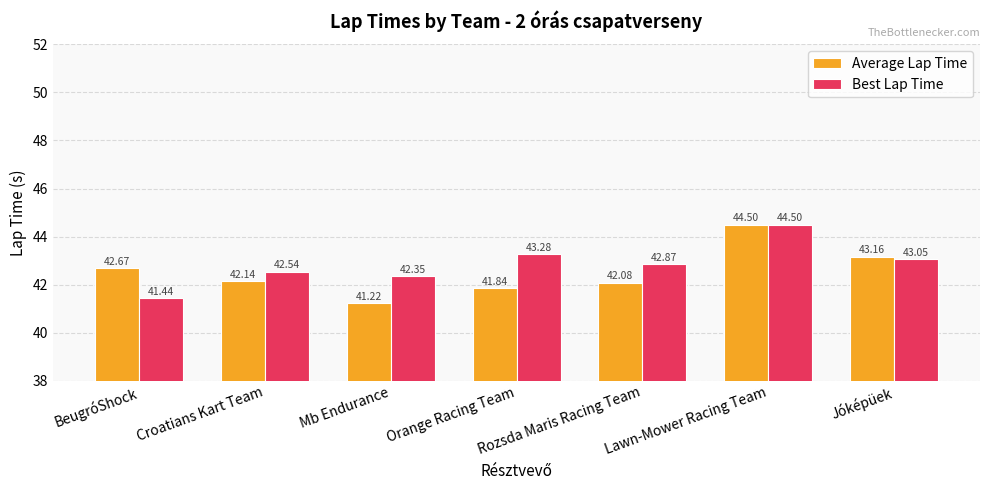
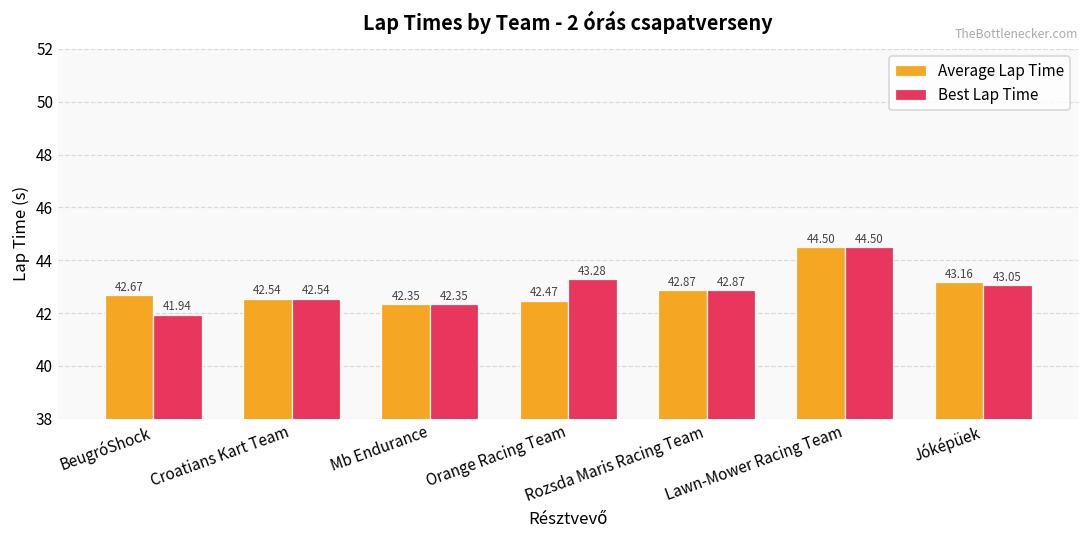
  {
    "Average Lap Time": {
      "BeugróShock": 42.67,
-     "Croatians Kart Team": 42.14,
-     "Mb Endurance": 41.22,
-     "Orange Racing Team": 41.84,
-     "Rozsda Maris Racing Team": 42.08,
+     "Croatians Kart Team": 42.54,
+     "Mb Endurance": 42.35,
+     "Orange Racing Team": 42.47,
+     "Rozsda Maris Racing Team": 42.87,
      "Lawn-Mower Racing Team": 44.50,
      "Jóképüek": 43.16
    },
    "Best Lap Time": {
-     "BeugróShock": 41.44,
+     "BeugróShock": 41.94,
      "Croatians Kart Team": 42.54,
      "Mb Endurance": 42.35,
      "Orange Racing Team": 43.28,
      "Rozsda Maris Racing Team": 42.87,
      "Lawn-Mower Racing Team": 44.50,
      "Jóképüek": 43.05
    }
  }
